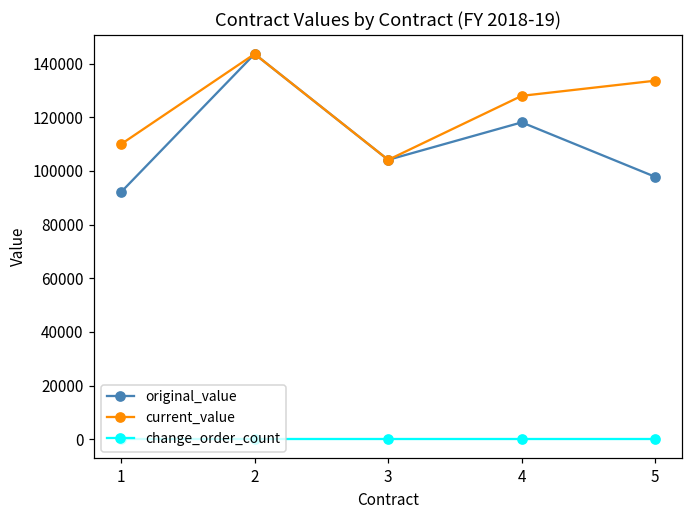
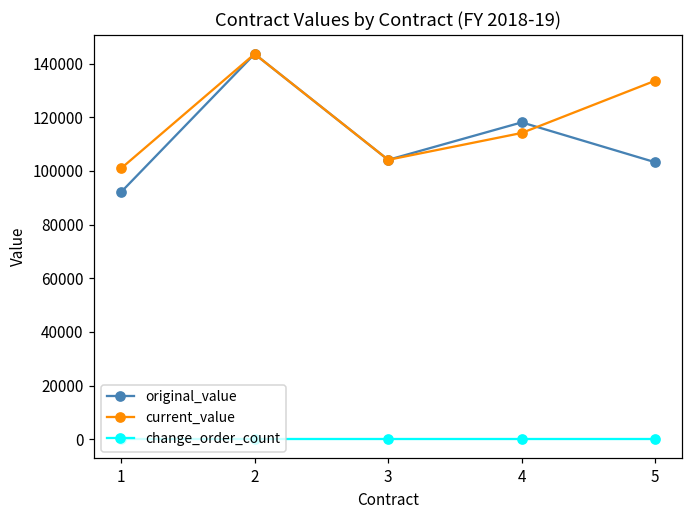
  {
    "original_value": {
      "1": 92000,
      "4": 118000,
-     "5": 98000
+     "5": 103000
    },
    "current_value": {
-     "1": 110000,
-     "4": 128000,
+     "1": 101000,
+     "4": 114000,
      "5": 134000
    },
    "change_order_count": {
      "3": 0,
      "4": 0,
      "5": 0
    }
  }
